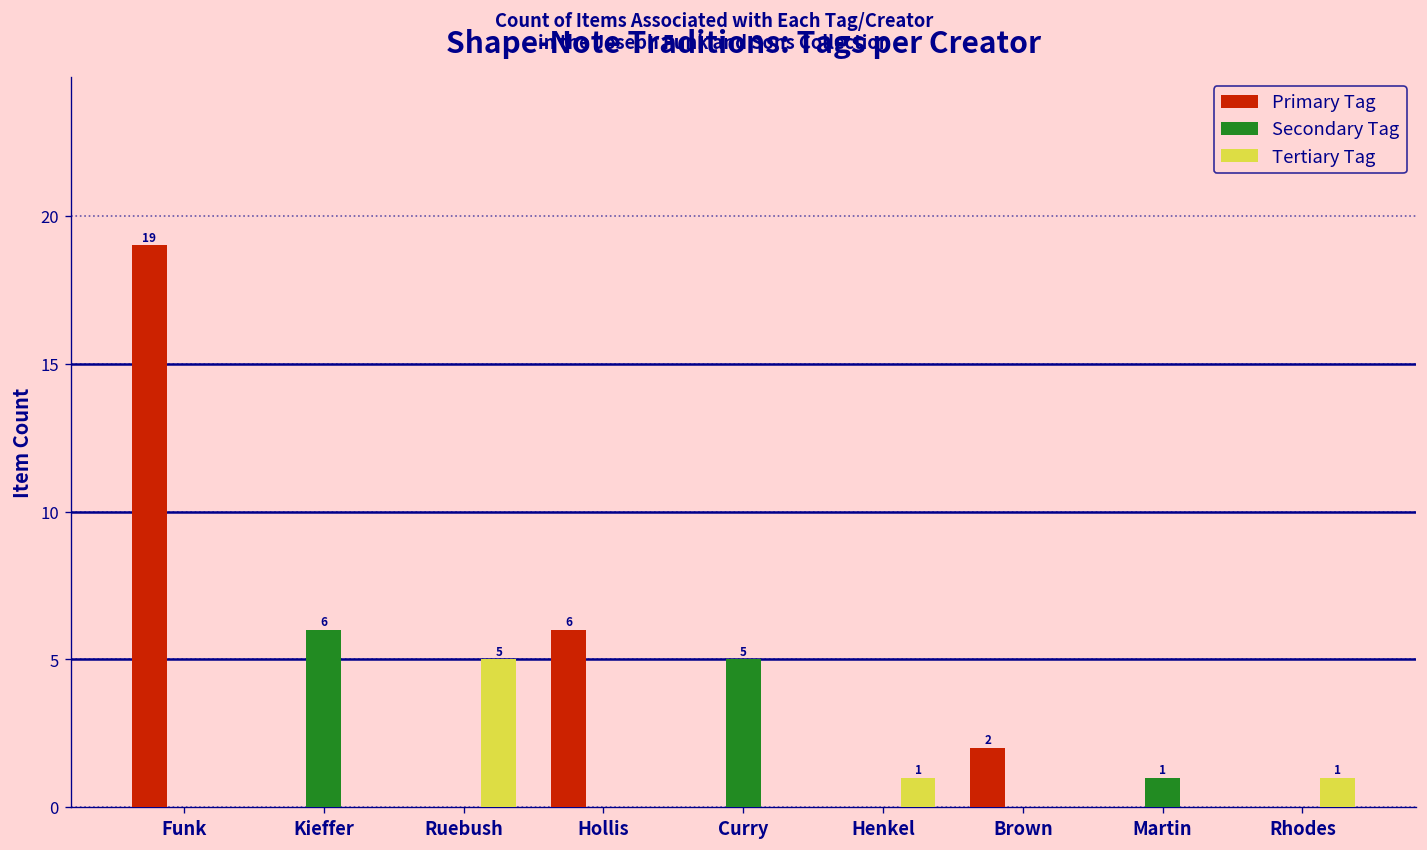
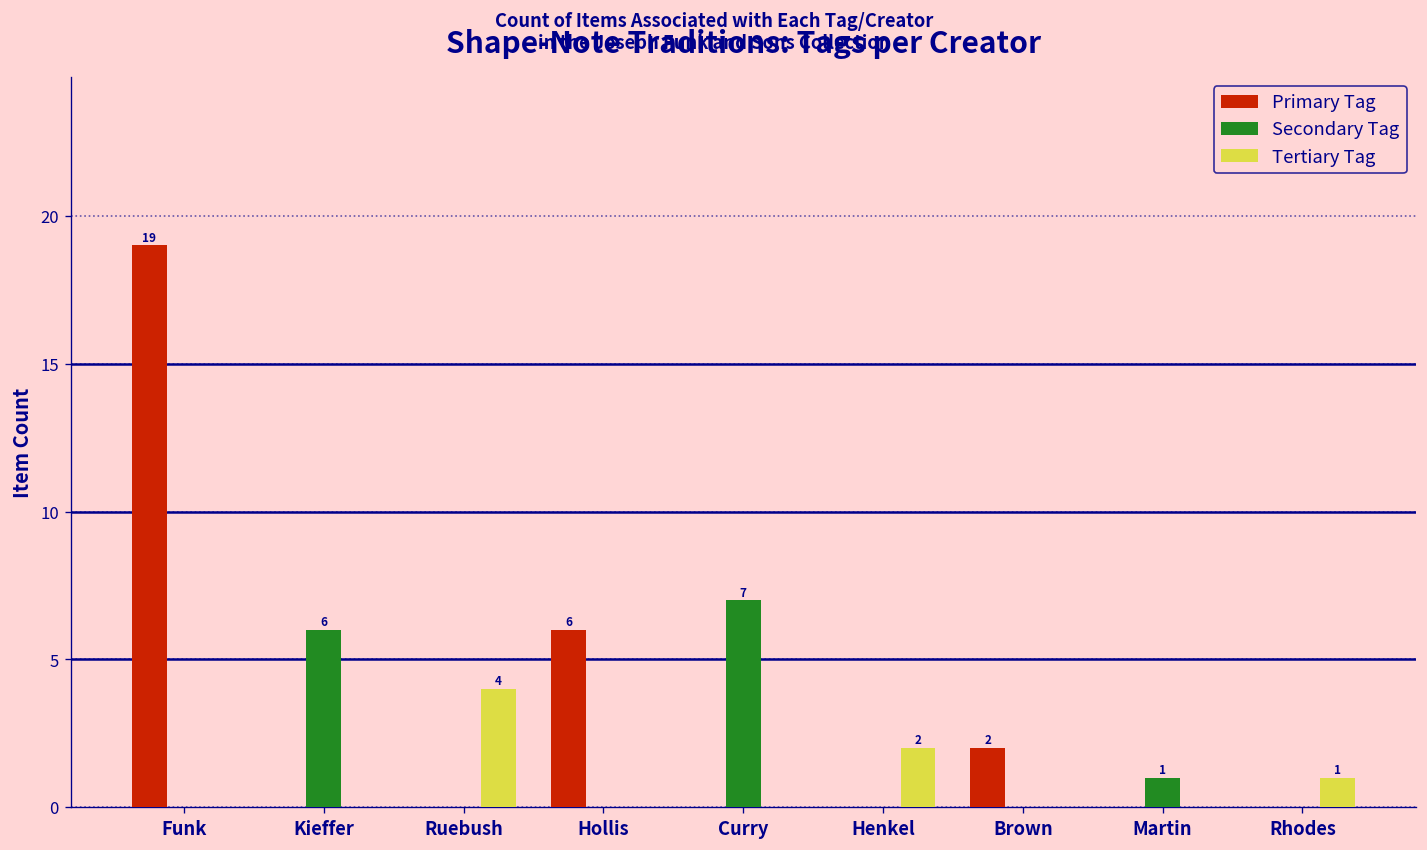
  {
    "Primary Tag": {
      "Funk": 19,
      "Hollis": 6,
      "Brown": 2
    },
    "Secondary Tag": {
      "Kieffer": 6,
-     "Curry": 5,
+     "Curry": 7,
      "Martin": 1
    },
    "Tertiary Tag": {
-     "Ruebush": 5,
-     "Henkel": 1,
+     "Ruebush": 4,
+     "Henkel": 2,
      "Rhodes": 1
    }
  }
